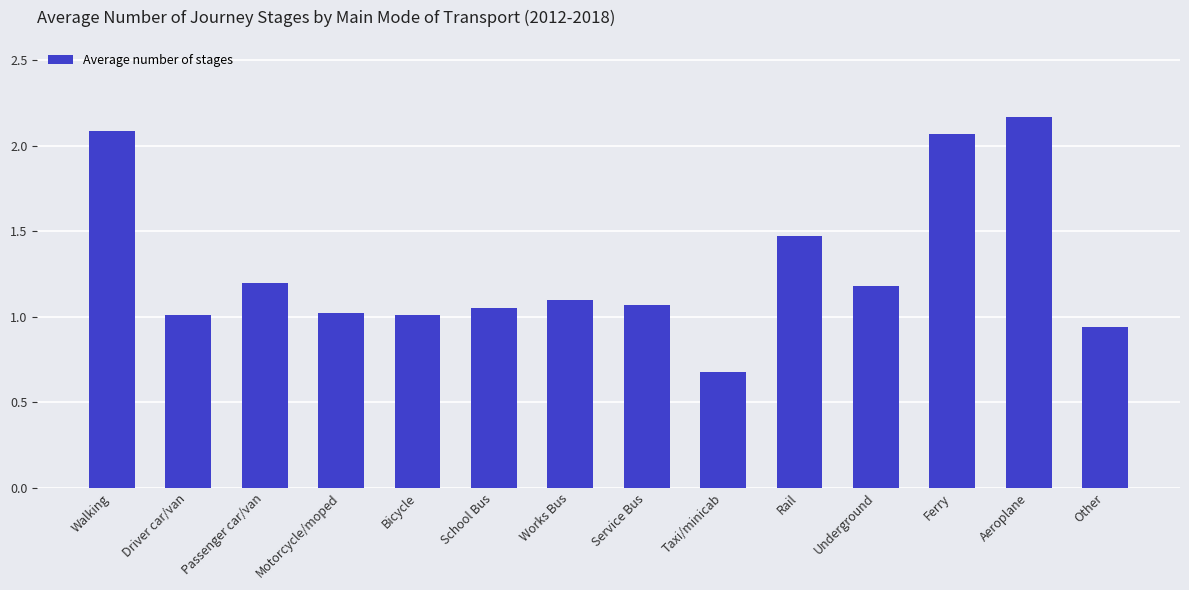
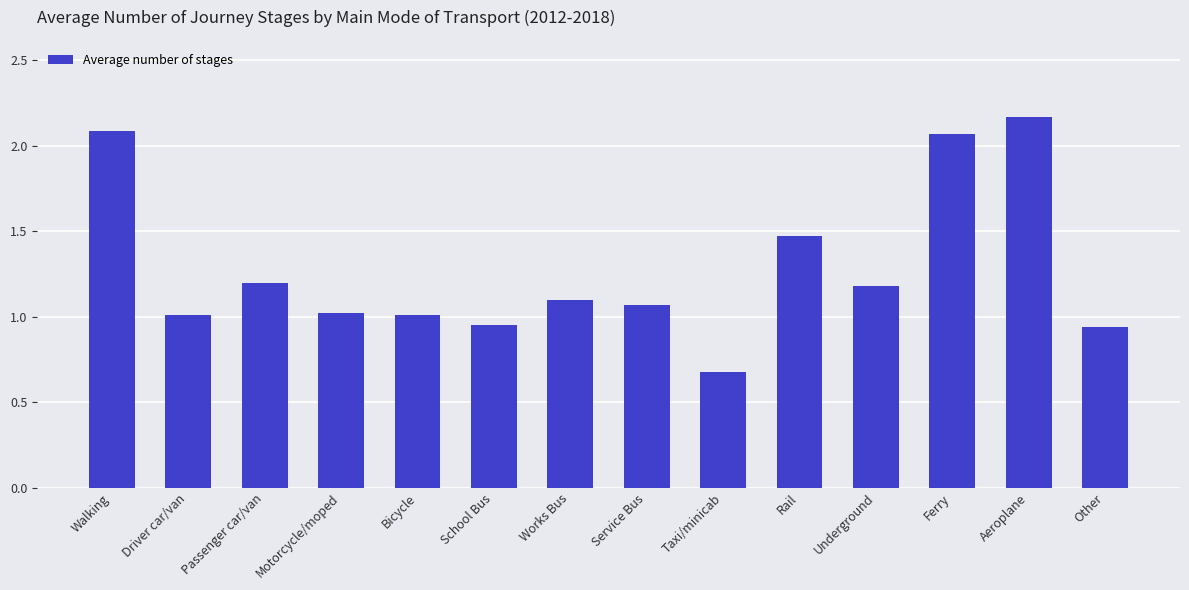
  {
    "Walking": 2.09,
    "Driver car/van": 1.01,
    "Passenger car/van": 1.20,
    "Motorcycle/moped": 1.02,
    "Bicycle": 1.01,
-   "School Bus": 1.05,
+   "School Bus": 0.95,
    "Works Bus": 1.10,
    "Service Bus": 1.07,
    "Taxi/minicab": 0.68,
    "Rail": 1.47,
    "Underground": 1.18,
    "Ferry": 2.07,
    "Aeroplane": 2.17,
    "Other": 0.94
  }
